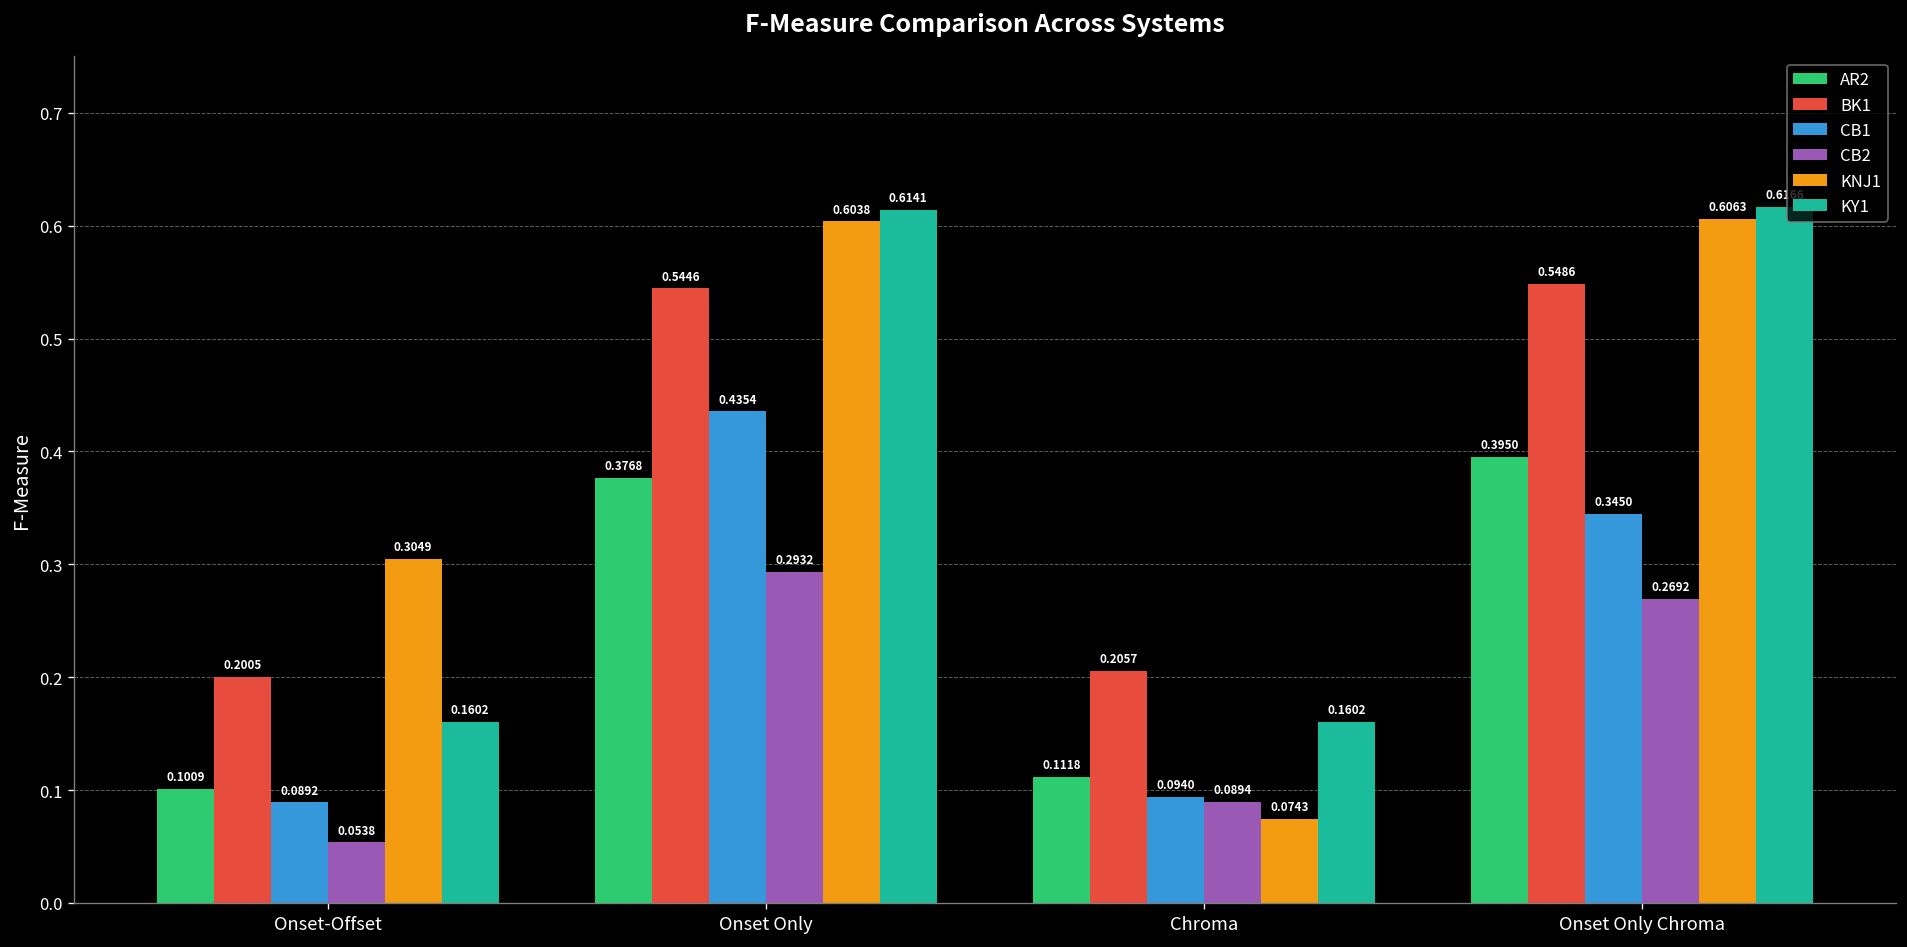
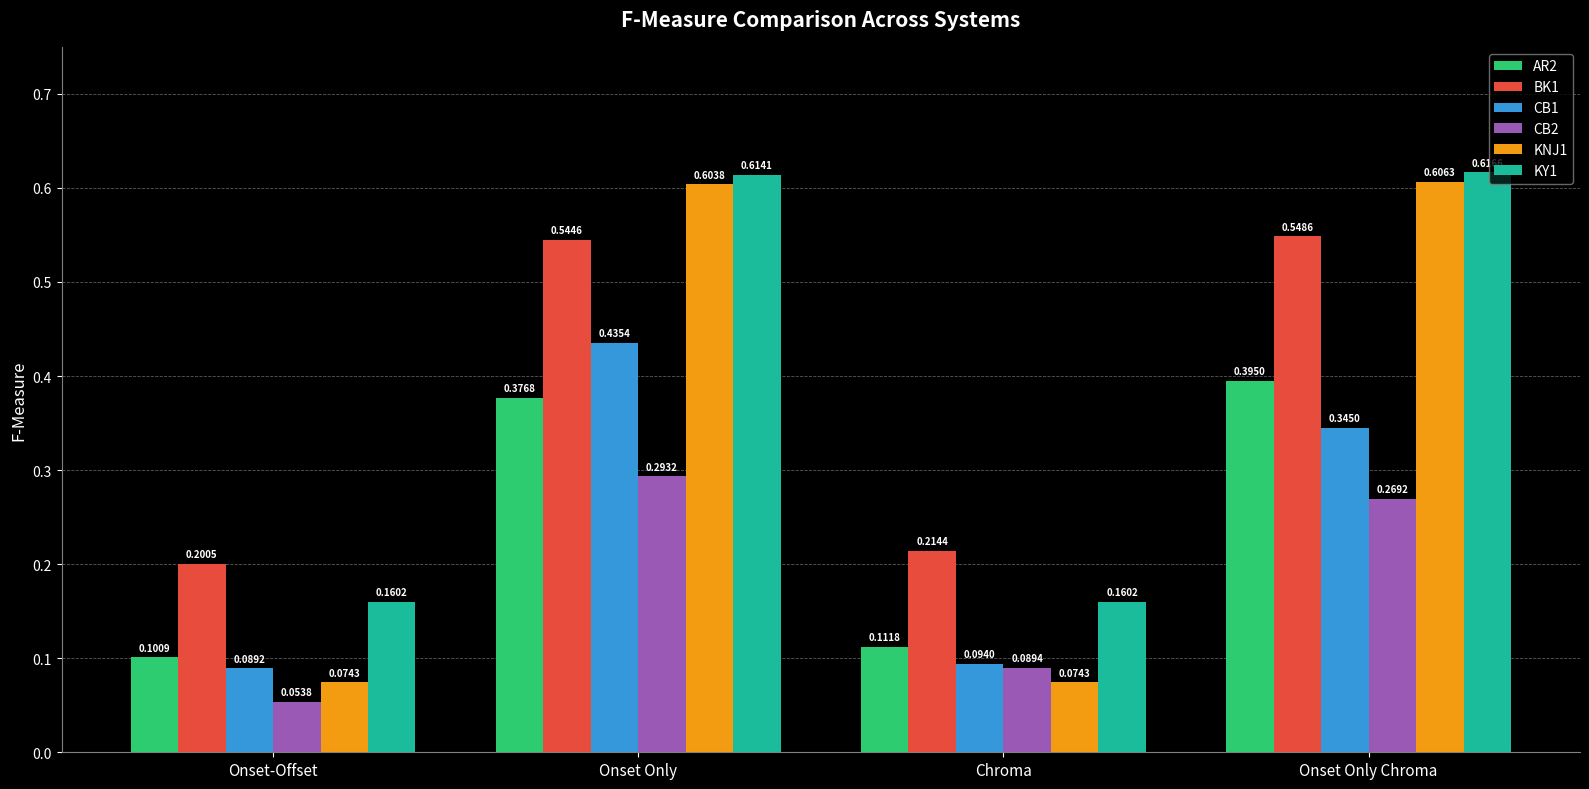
  {
    "BK1": {
      "Onset-Offset": 0.2005,
      "Onset Only": 0.5446,
-     "Chroma": 0.2057,
+     "Chroma": 0.2144,
      "Onset Only Chroma": 0.5486
    },
    "CB1": {
      "Onset-Offset": 0.0892,
      "Onset Only": 0.4354,
      "Chroma": 0.0940,
      "Onset Only Chroma": 0.3450
    },
    "CB2": {
      "Onset-Offset": 0.0538,
      "Onset Only": 0.2932,
      "Chroma": 0.0894,
      "Onset Only Chroma": 0.2692
    },
    "KNJ1": {
-     "Onset-Offset": 0.3049,
+     "Onset-Offset": 0.0743,
      "Onset Only": 0.6038,
      "Chroma": 0.0743,
      "Onset Only Chroma": 0.6063
    }
  }
